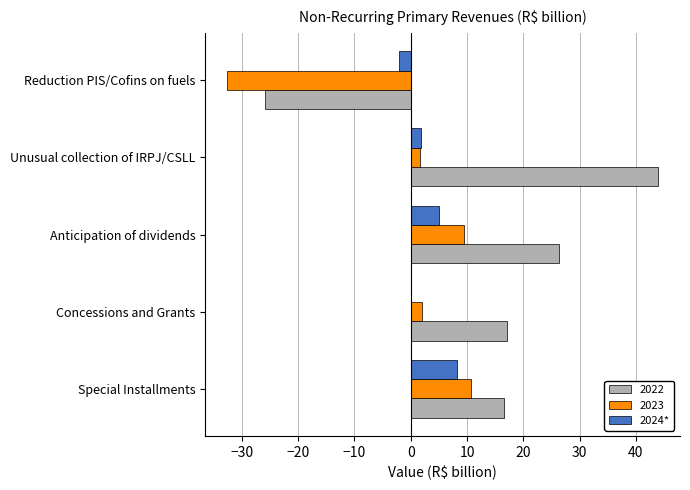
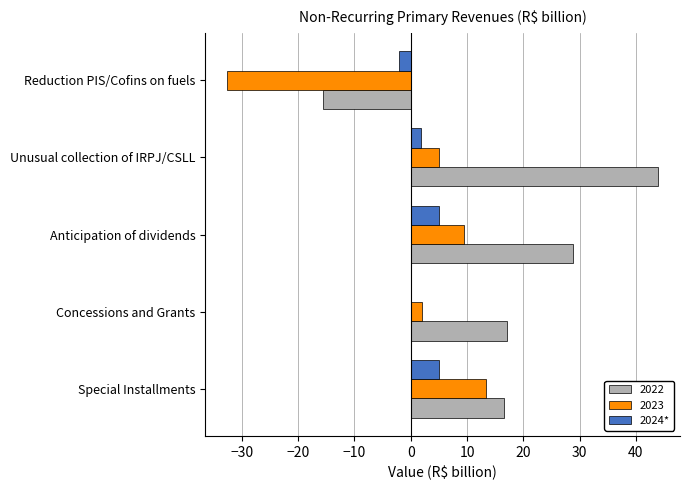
  {
    "2022": {
-     "Reduction PIS/Cofins on fuels": -26,
+     "Reduction PIS/Cofins on fuels": -16,
      "Unusual collection of IRPJ/CSLL": 44,
-     "Anticipation of dividends": 26,
+     "Anticipation of dividends": 29,
      "Concessions and Grants": 17,
      "Special Installments": 17
    },
    "2023": {
      "Reduction PIS/Cofins on fuels": -33,
-     "Unusual collection of IRPJ/CSLL": 2,
+     "Unusual collection of IRPJ/CSLL": 5,
      "Anticipation of dividends": 10,
      "Concessions and Grants": 2,
-     "Special Installments": 11
+     "Special Installments": 13
    },
    "2024*": {
      "Reduction PIS/Cofins on fuels": -2,
      "Unusual collection of IRPJ/CSLL": 2,
      "Anticipation of dividends": 5,
      "Concessions and Grants": 0,
-     "Special Installments": 8
+     "Special Installments": 5
    }
  }
